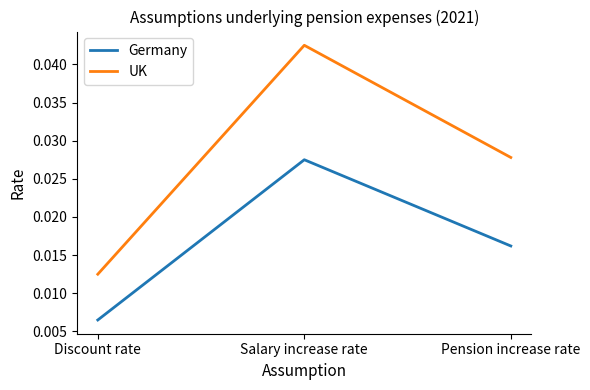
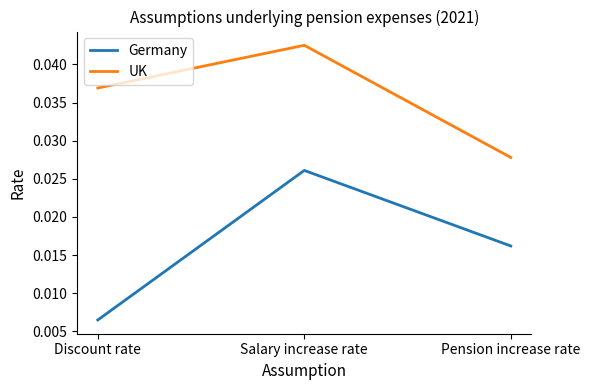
  {
    "Germany": {
      "Discount rate": 0.007,
-     "Salary increase rate": 0.028,
+     "Salary increase rate": 0.026,
      "Pension increase rate": 0.016
    },
    "UK": {
-     "Discount rate": 0.013,
+     "Discount rate": 0.037,
      "Salary increase rate": 0.043,
      "Pension increase rate": 0.028
    }
  }
